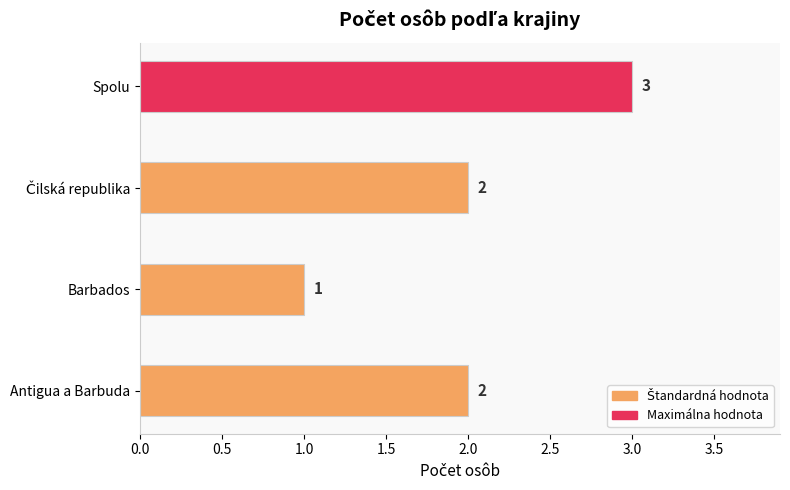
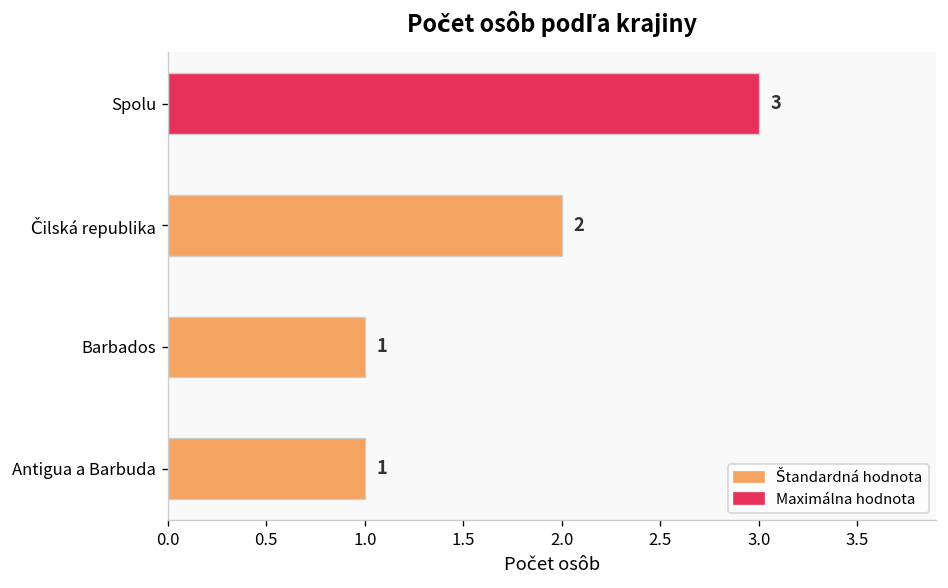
  {
    "Spolu": 3,
    "Čilská republika": 2,
    "Barbados": 1,
-   "Antigua a Barbuda": 2
+   "Antigua a Barbuda": 1
  }
